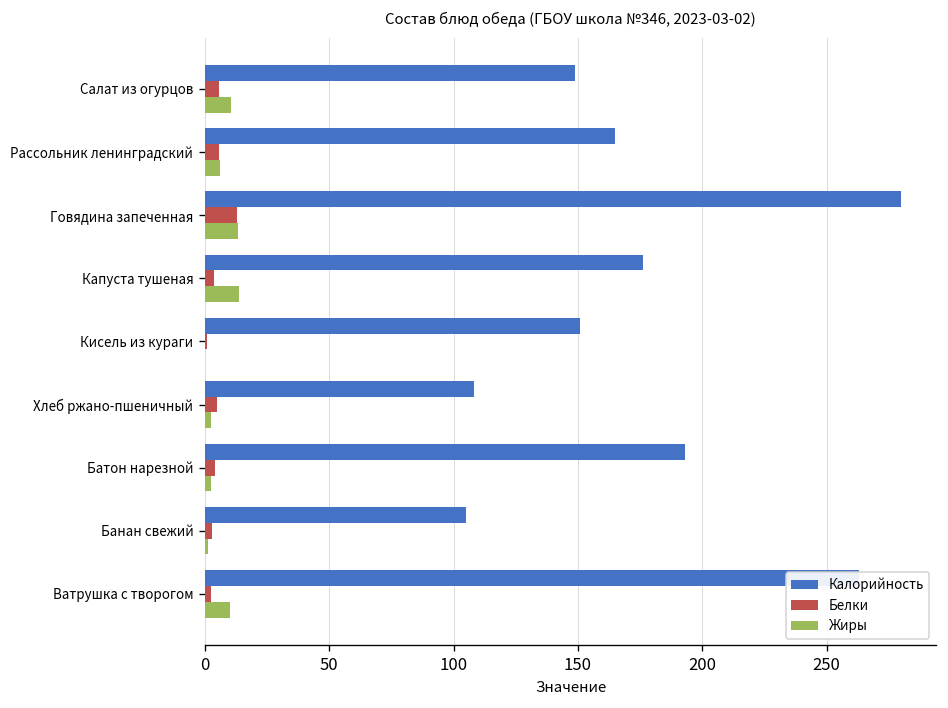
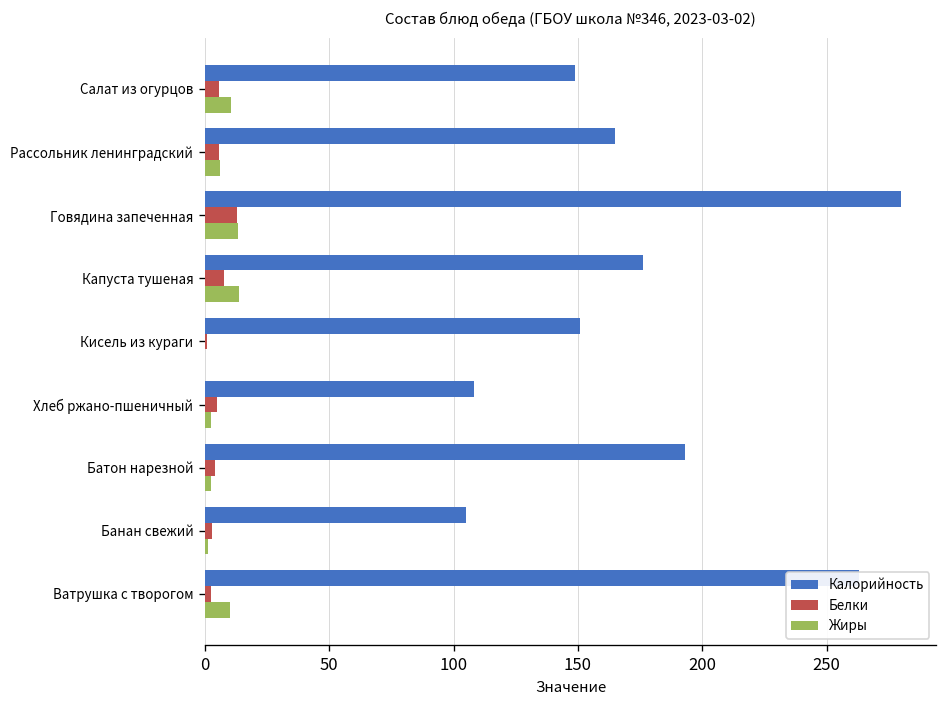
  {
    "Калорийность": {
      "Салат из огурцов": 149,
      "Рассольник ленинградский": 165,
      "Говядина запеченная": 280,
      "Капуста тушеная": 176,
      "Кисель из кураги": 151,
      "Хлеб ржано-пшеничный": 108,
      "Батон нарезной": 193,
      "Банан свежий": 105
    },
    "Белки": {
      "Салат из огурцов": 6,
      "Рассольник ленинградский": 6,
      "Говядина запеченная": 13,
-     "Капуста тушеная": 4,
+     "Капуста тушеная": 8,
      "Хлеб ржано-пшеничный": 5,
      "Батон нарезной": 4,
      "Банан свежий": 3,
      "Ватрушка с творогом": 2
    },
    "Жиры": {
      "Салат из огурцов": 11,
      "Рассольник ленинградский": 6,
      "Говядина запеченная": 13,
      "Капуста тушеная": 14,
      "Хлеб ржано-пшеничный": 3,
      "Батон нарезной": 2,
      "Ватрушка с творогом": 10
    }
  }
